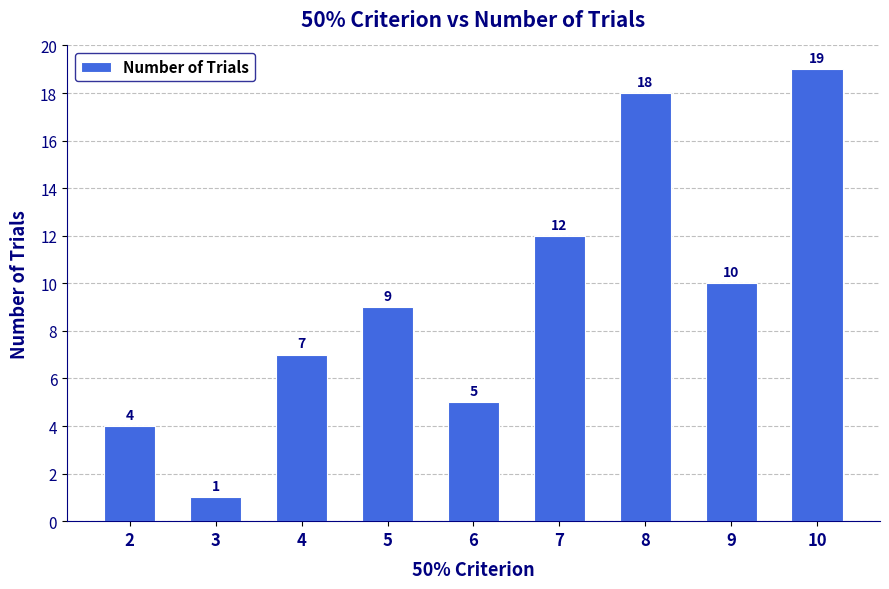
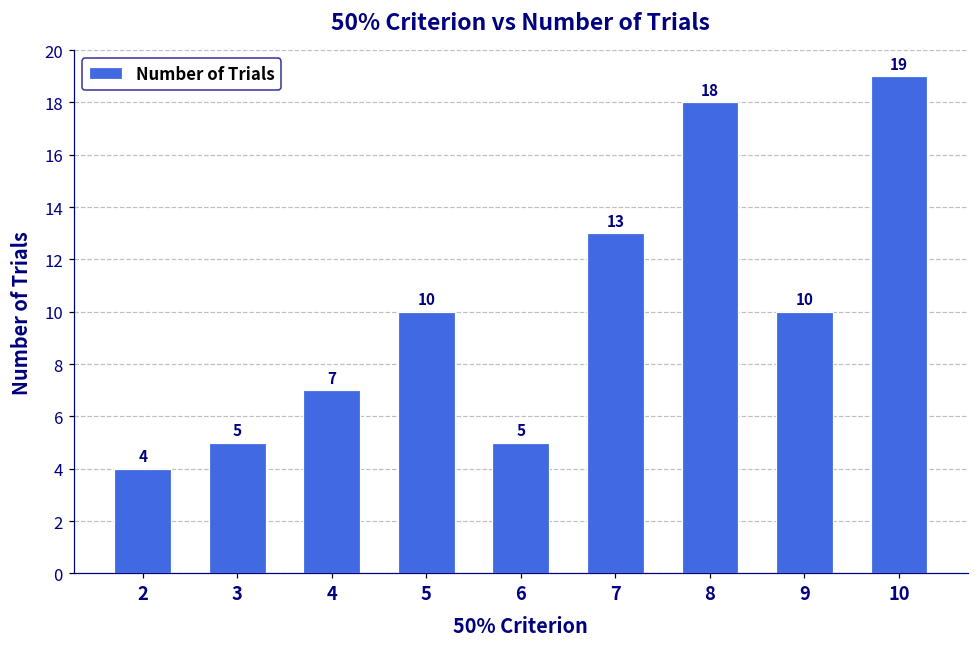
  {
    "2": 4,
-   "3": 1,
+   "3": 5,
    "4": 7,
-   "5": 9,
+   "5": 10,
    "6": 5,
-   "7": 12,
+   "7": 13,
    "8": 18,
    "9": 10,
    "10": 19
  }
